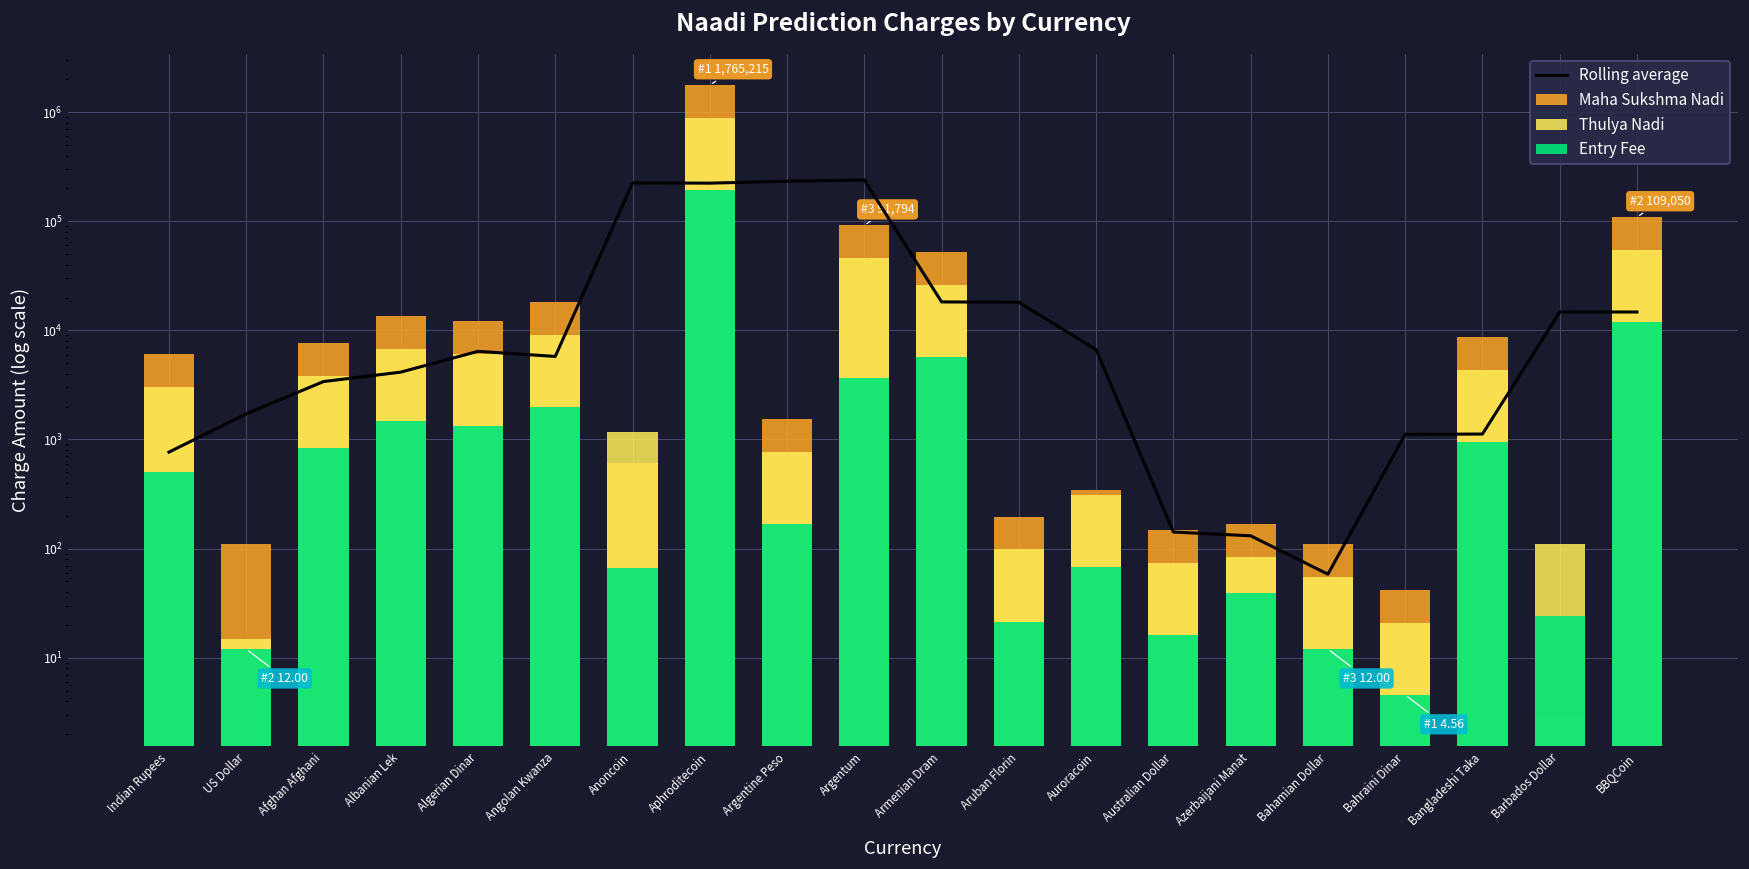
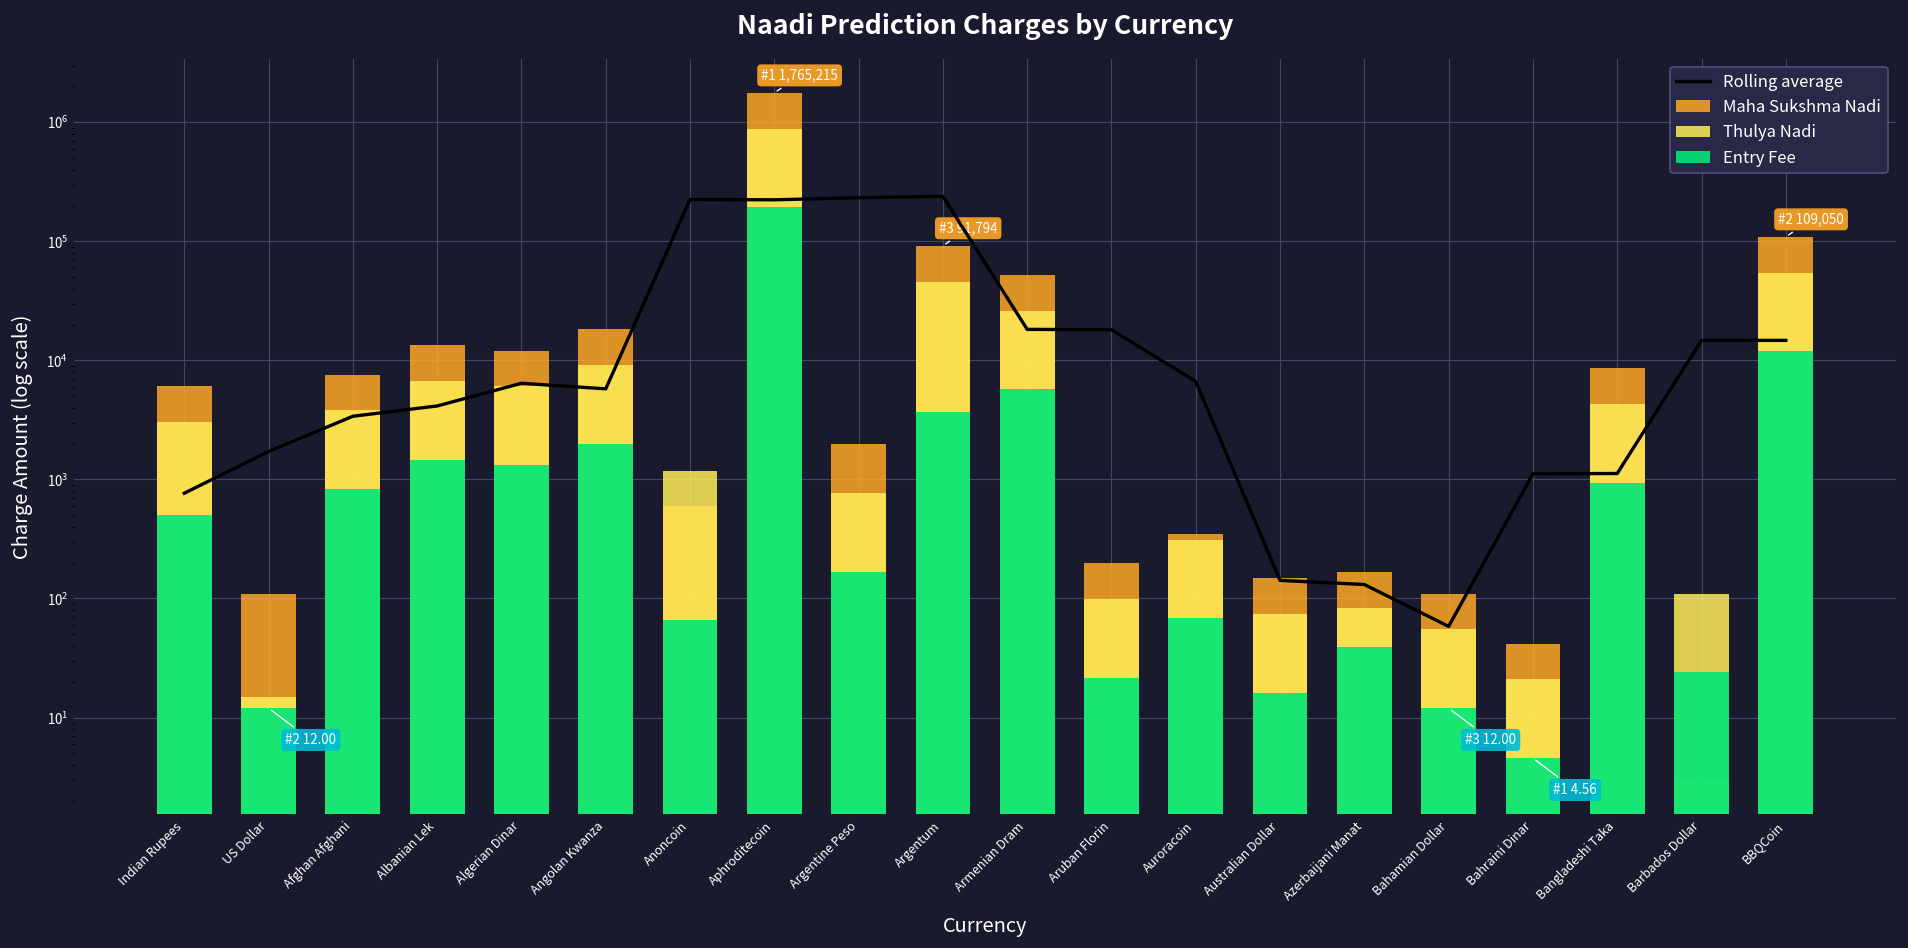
  {
    "Rolling average": {
      "Indian Rupees": 800,
      "US Dollar": 1700,
      "Afghan Afghani": 3400,
      "Albanian Lek": 4100,
      "Algerian Dinar": 6000,
      "Angolan Kwanza": 6000,
      "Anoncoin": 220000,
      "Aphroditecoin": 220000,
      "Argentine Peso": 230000,
      "Argentum": 240000,
      "Armenian Dram": 18000,
      "Aruban Florin": 18000,
      "Auroracoin": 7000,
      "Australian Dollar": 140,
      "Azerbaijani Manat": 130,
      "Bahamian Dollar": 60,
      "Bahraini Dinar": 1100,
      "Bangladeshi Taka": 1100,
      "Barbados Dollar": 15000,
      "BBQCoin": 15000
    },
    "Maha Sukshma Nadi": {
      "Indian Rupees": 6000,
      "US Dollar": 110,
      "Afghan Afghani": 8000,
      "Albanian Lek": 13000,
      "Algerian Dinar": 12000,
      "Angolan Kwanza": 18000,
-     "Argentine Peso": 1500,
+     "Argentine Peso": 2000,
      "Armenian Dram": 50000,
      "Aruban Florin": 200,
      "Auroracoin": 350,
      "Australian Dollar": 150,
      "Azerbaijani Manat": 170,
      "Bahamian Dollar": 110,
      "Bahraini Dinar": 42,
      "Bangladeshi Taka": 9000
    },
    "Thulya Nadi": {
      "Anoncoin": 1200,
      "Barbados Dollar": 110
    }
  }
